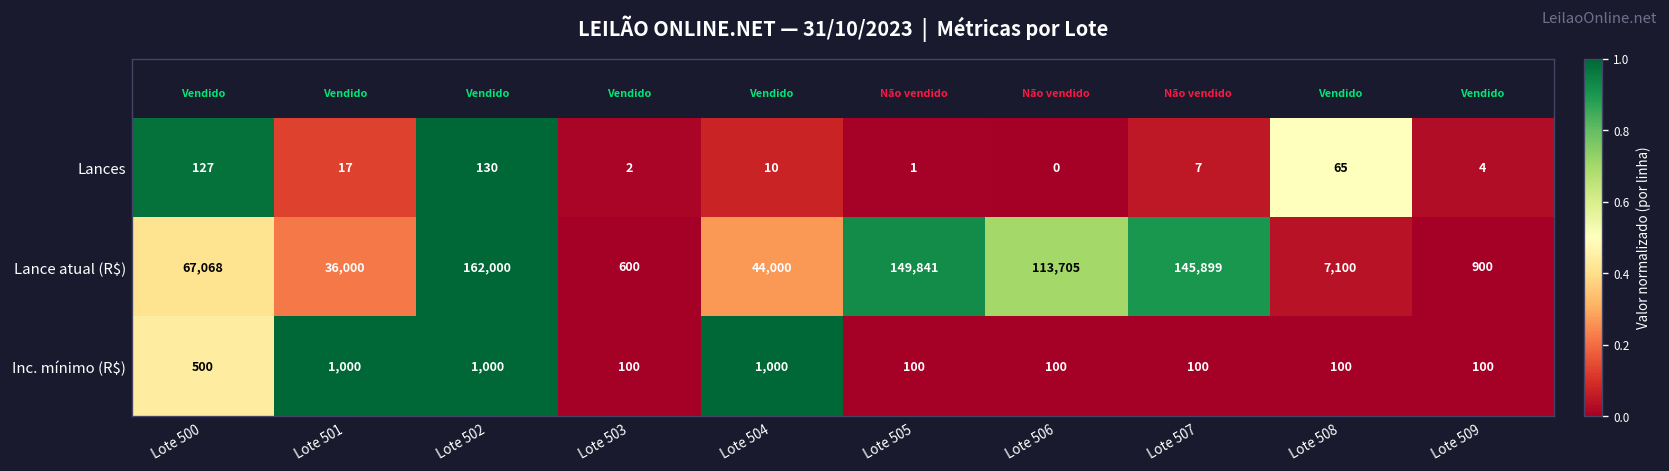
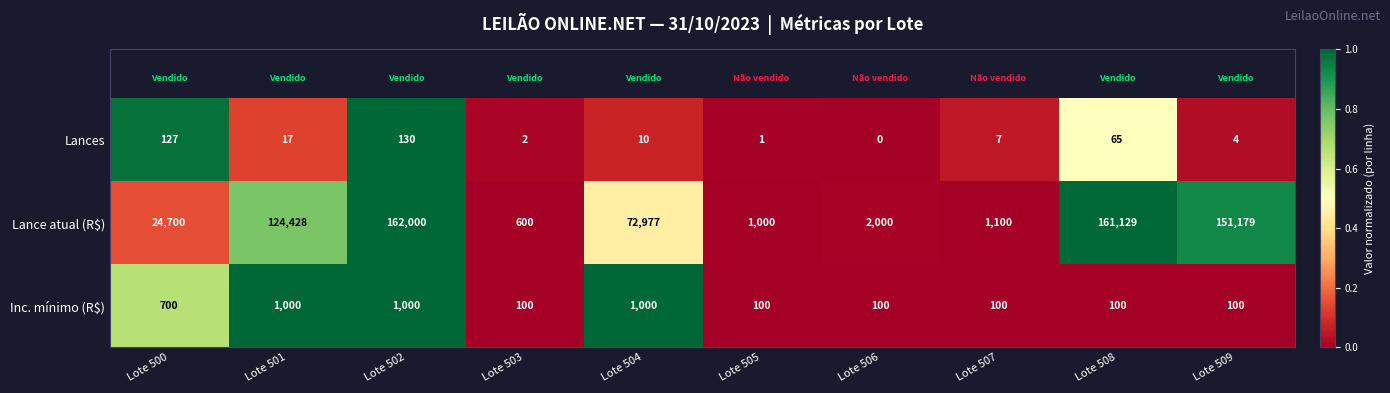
  {
    "Lances": {
      "Lote 500": "127",
      "Lote 501": "17",
      "Lote 502": "130",
      "Lote 503": "2",
      "Lote 504": "10",
      "Lote 505": "1",
      "Lote 506": "0",
      "Lote 507": "7",
      "Lote 508": "65",
      "Lote 509": "4"
    },
    "Lance atual (R$)": {
-     "Lote 500": "67,068",
-     "Lote 501": "36,000",
+     "Lote 500": "24,700",
+     "Lote 501": "124,428",
      "Lote 502": "162,000",
      "Lote 503": "600",
-     "Lote 504": "44,000",
-     "Lote 505": "149,841",
-     "Lote 506": "113,705",
-     "Lote 507": "145,899",
-     "Lote 508": "7,100",
-     "Lote 509": "900"
+     "Lote 504": "72,977",
+     "Lote 505": "1,000",
+     "Lote 506": "2,000",
+     "Lote 507": "1,100",
+     "Lote 508": "161,129",
+     "Lote 509": "151,179"
    },
    "Inc. mínimo (R$)": {
-     "Lote 500": "500",
+     "Lote 500": "700",
      "Lote 501": "1,000",
      "Lote 502": "1,000",
      "Lote 503": "100",
      "Lote 504": "1,000",
      "Lote 505": "100",
      "Lote 506": "100",
      "Lote 507": "100",
      "Lote 508": "100",
      "Lote 509": "100"
    }
  }
